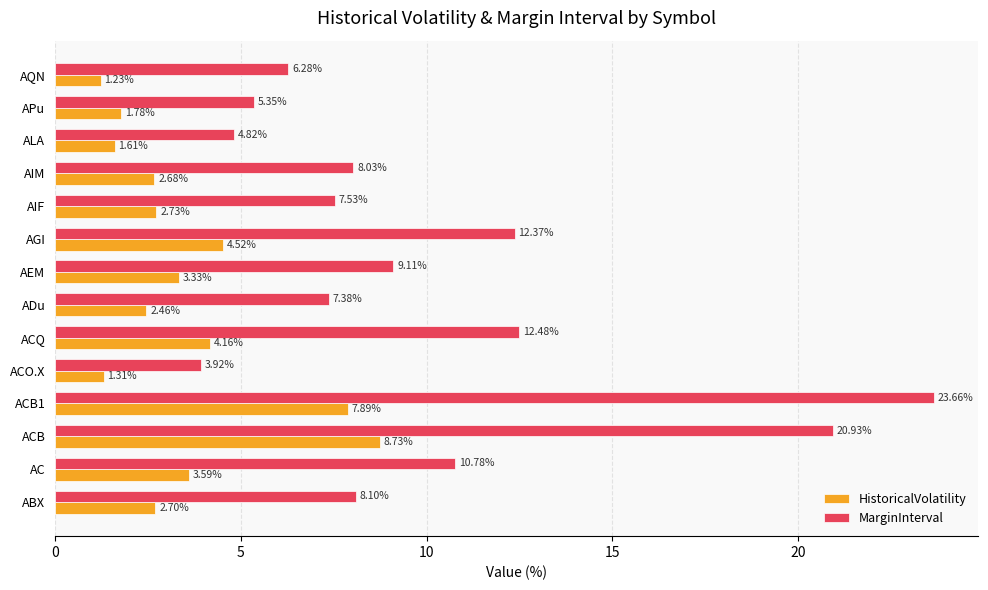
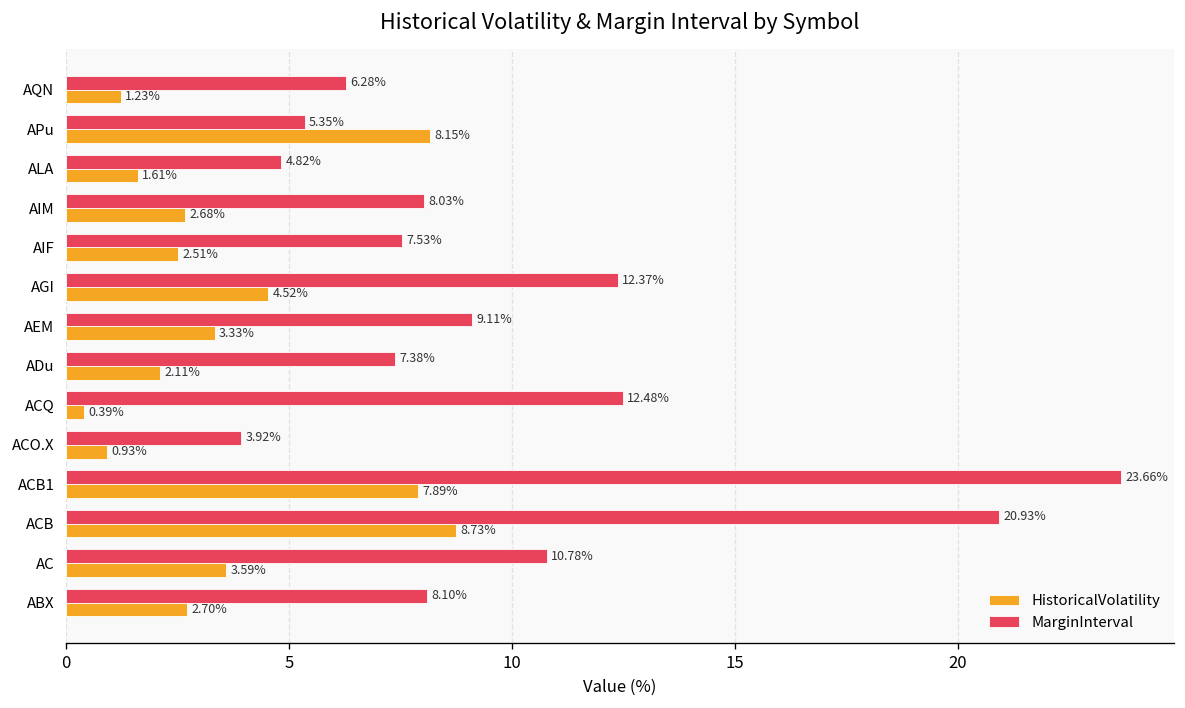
  {
    "HistoricalVolatility": {
      "AQN": "1.23%",
-     "APu": "1.78%",
+     "APu": "8.15%",
      "ALA": "1.61%",
      "AIM": "2.68%",
-     "AIF": "2.73%",
+     "AIF": "2.51%",
      "AGI": "4.52%",
      "AEM": "3.33%",
-     "ADu": "2.46%",
-     "ACQ": "4.16%",
-     "ACO.X": "1.31%",
+     "ADu": "2.11%",
+     "ACQ": "0.39%",
+     "ACO.X": "0.93%",
      "ACB1": "7.89%",
      "ACB": "8.73%",
      "AC": "3.59%",
      "ABX": "2.70%"
    },
    "MarginInterval": {
      "AQN": "6.28%",
      "APu": "5.35%",
      "ALA": "4.82%",
      "AIM": "8.03%",
      "AIF": "7.53%",
      "AGI": "12.37%",
      "AEM": "9.11%",
      "ADu": "7.38%",
      "ACQ": "12.48%",
      "ACO.X": "3.92%",
      "ACB1": "23.66%",
      "ACB": "20.93%",
      "AC": "10.78%",
      "ABX": "8.10%"
    }
  }
